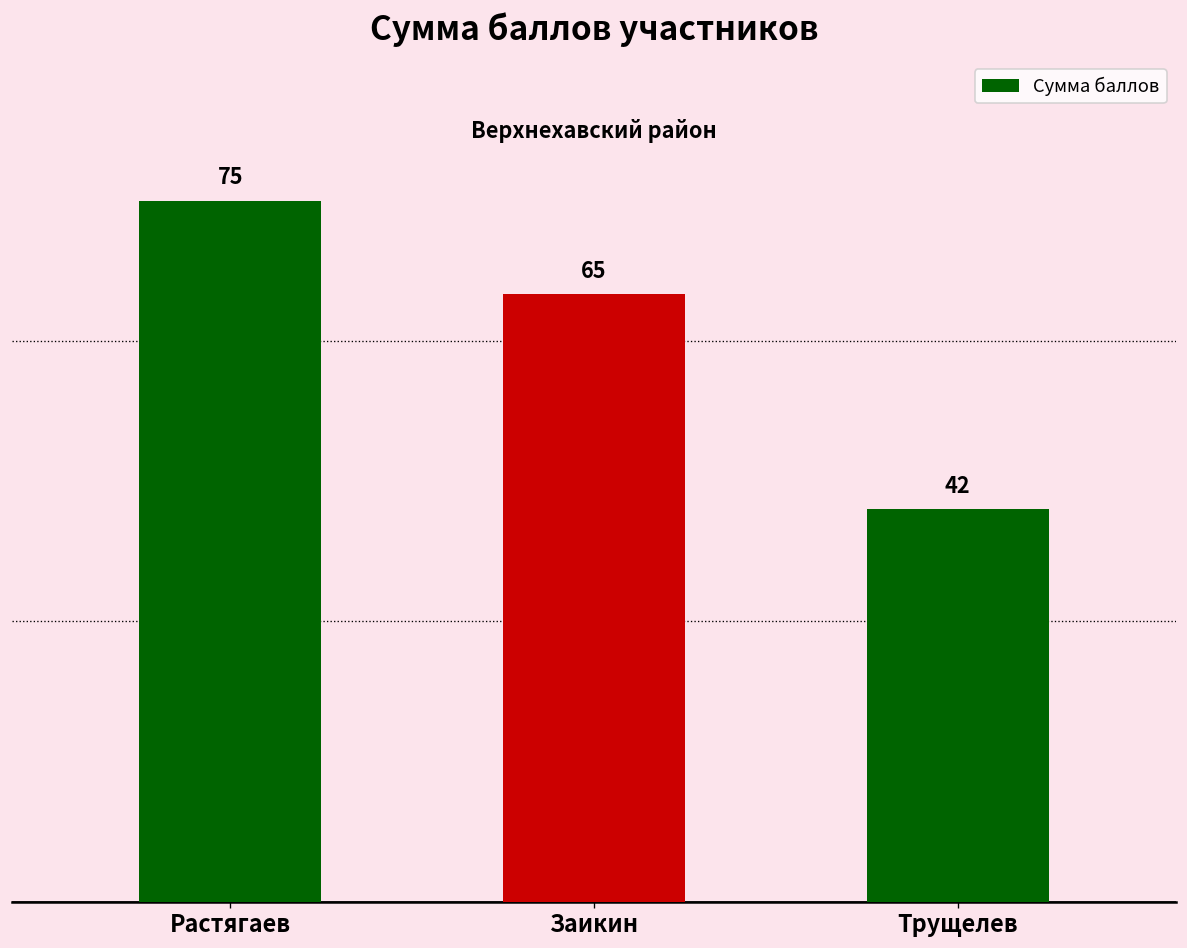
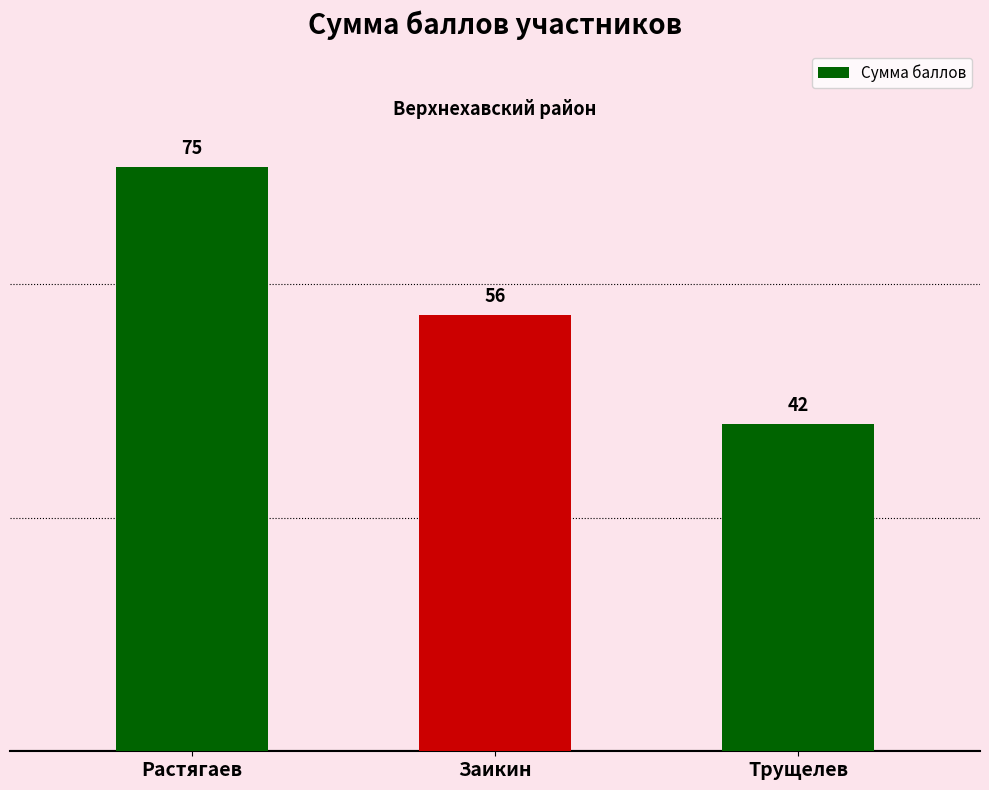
  {
    "Растягаев": 75,
-   "Заикин": 65,
+   "Заикин": 56,
    "Трущелев": 42
  }
